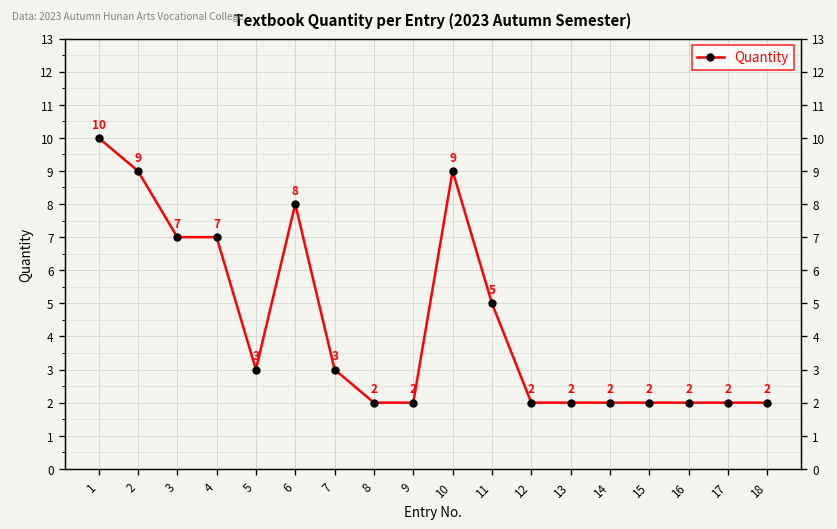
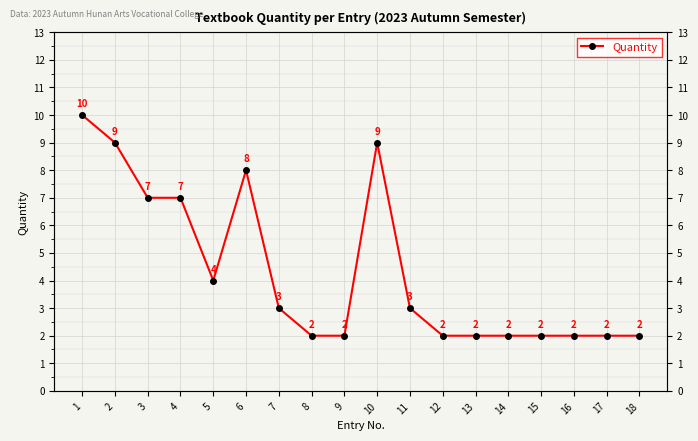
  {
    "1": 10,
    "2": 9,
    "3": 7,
    "4": 7,
-   "5": 3,
+   "5": 4,
    "6": 8,
    "7": 3,
    "8": 2,
    "9": 2,
    "10": 9,
-   "11": 5,
+   "11": 3,
    "12": 2,
    "13": 2,
    "14": 2,
    "15": 2,
    "16": 2,
    "17": 2,
    "18": 2
  }
